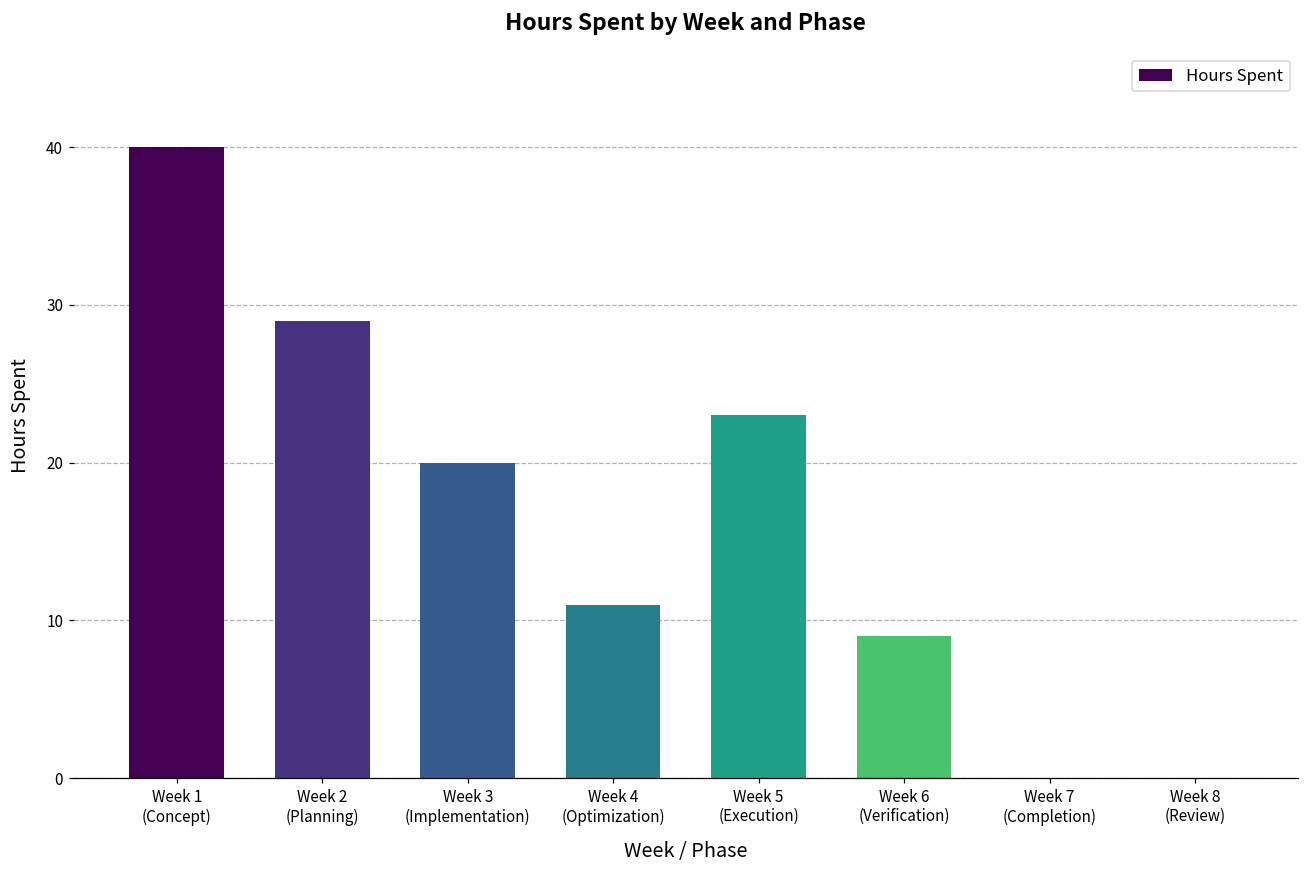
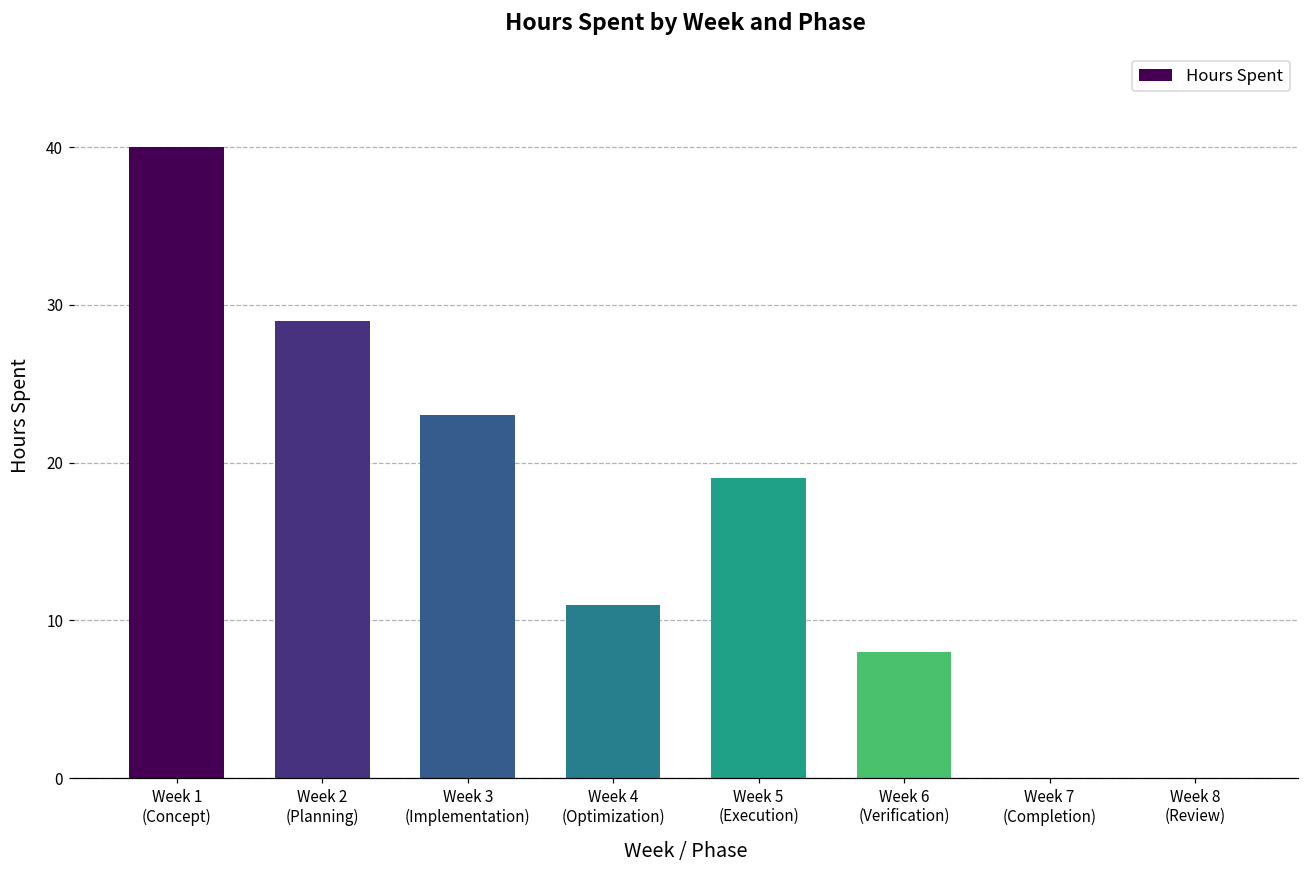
  {
    "Week 1 (Concept)": 40,
    "Week 2 (Planning)": 29,
-   "Week 3 (Implementation)": 20,
+   "Week 3 (Implementation)": 23,
    "Week 4 (Optimization)": 11,
-   "Week 5 (Execution)": 23,
-   "Week 6 (Verification)": 9,
+   "Week 5 (Execution)": 19,
+   "Week 6 (Verification)": 8,
    "Week 7 (Completion)": 0,
    "Week 8 (Review)": 0
  }
